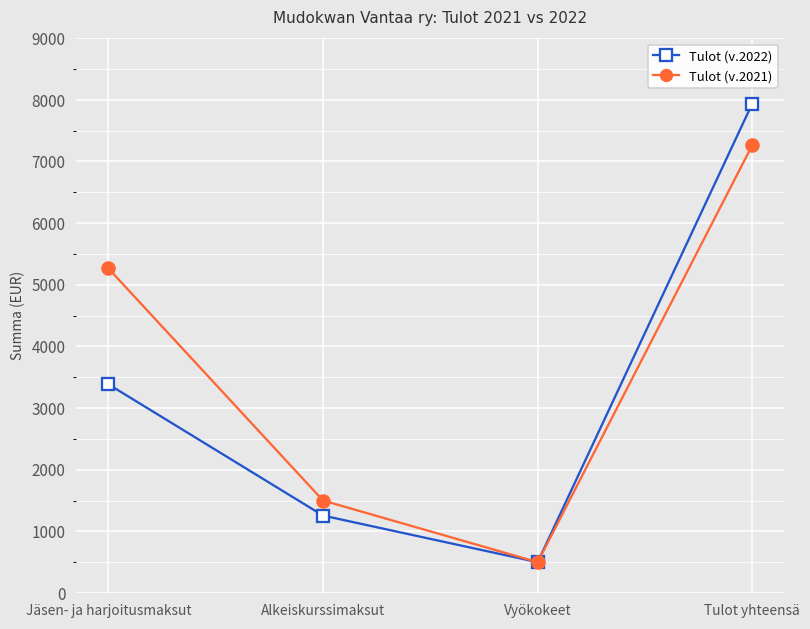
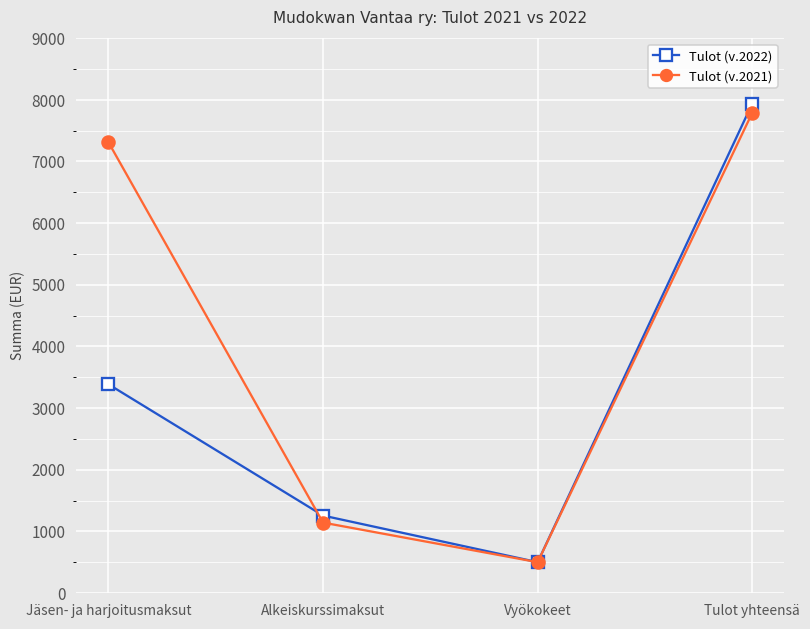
  {
    "Tulot (v.2022)": {
      "Jäsen- ja harjoitusmaksut": 3400,
      "Alkeiskurssimaksut": 1300,
      "Tulot yhteensä": 7900
    },
    "Tulot (v.2021)": {
-     "Jäsen- ja harjoitusmaksut": 5300,
-     "Alkeiskurssimaksut": 1500,
-     "Tulot yhteensä": 7300
+     "Jäsen- ja harjoitusmaksut": 7300,
+     "Alkeiskurssimaksut": 1100,
+     "Tulot yhteensä": 7800
    }
  }
